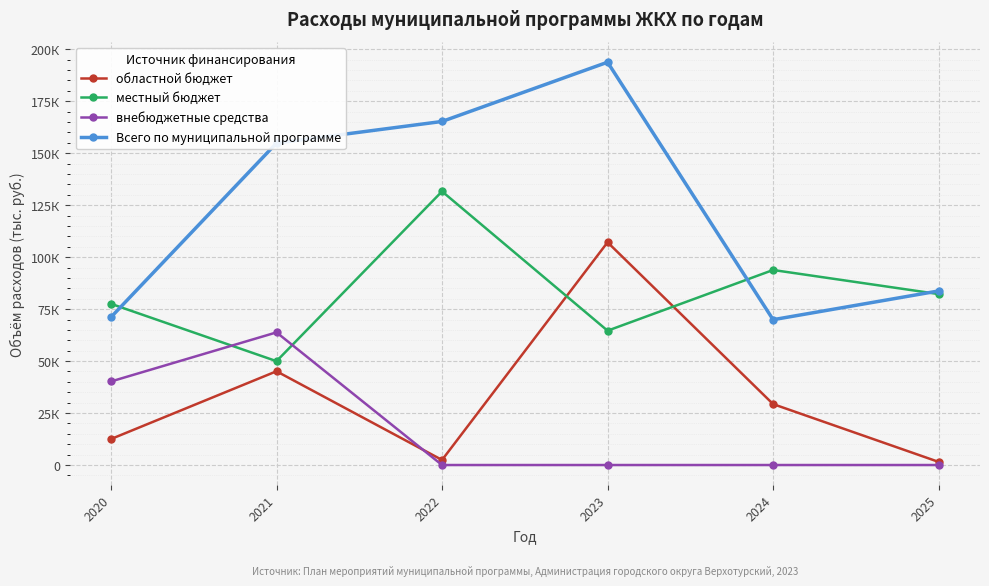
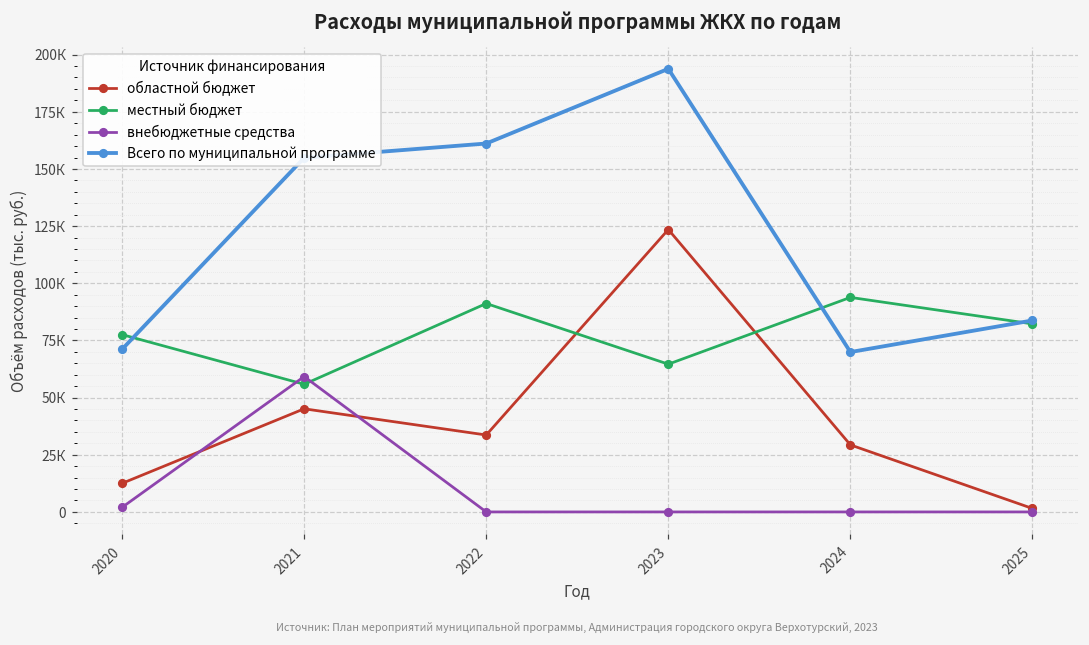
  {
    "областной бюджет": {
      "2020": "13К",
      "2021": "45К",
-     "2022": "2К",
-     "2023": "107К",
+     "2022": "34К",
+     "2023": "124К",
      "2024": "29К",
      "2025": "2К"
    },
    "местный бюджет": {
      "2020": "78К",
-     "2021": "50К",
-     "2022": "132К",
+     "2021": "56К",
+     "2022": "91К",
      "2023": "65К",
      "2024": "94К",
      "2025": "82К"
    },
    "внебюджетные средства": {
-     "2020": "40К",
-     "2021": "64К",
+     "2020": "2К",
+     "2021": "59К",
      "2022": "0К",
      "2023": "0К",
      "2024": "0К",
      "2025": "0К"
    },
    "Всего по муниципальной программе": {
      "2020": "71К",
-     "2022": "165К",
+     "2022": "161К",
      "2023": "194К",
      "2024": "70К",
      "2025": "84К"
    }
  }
